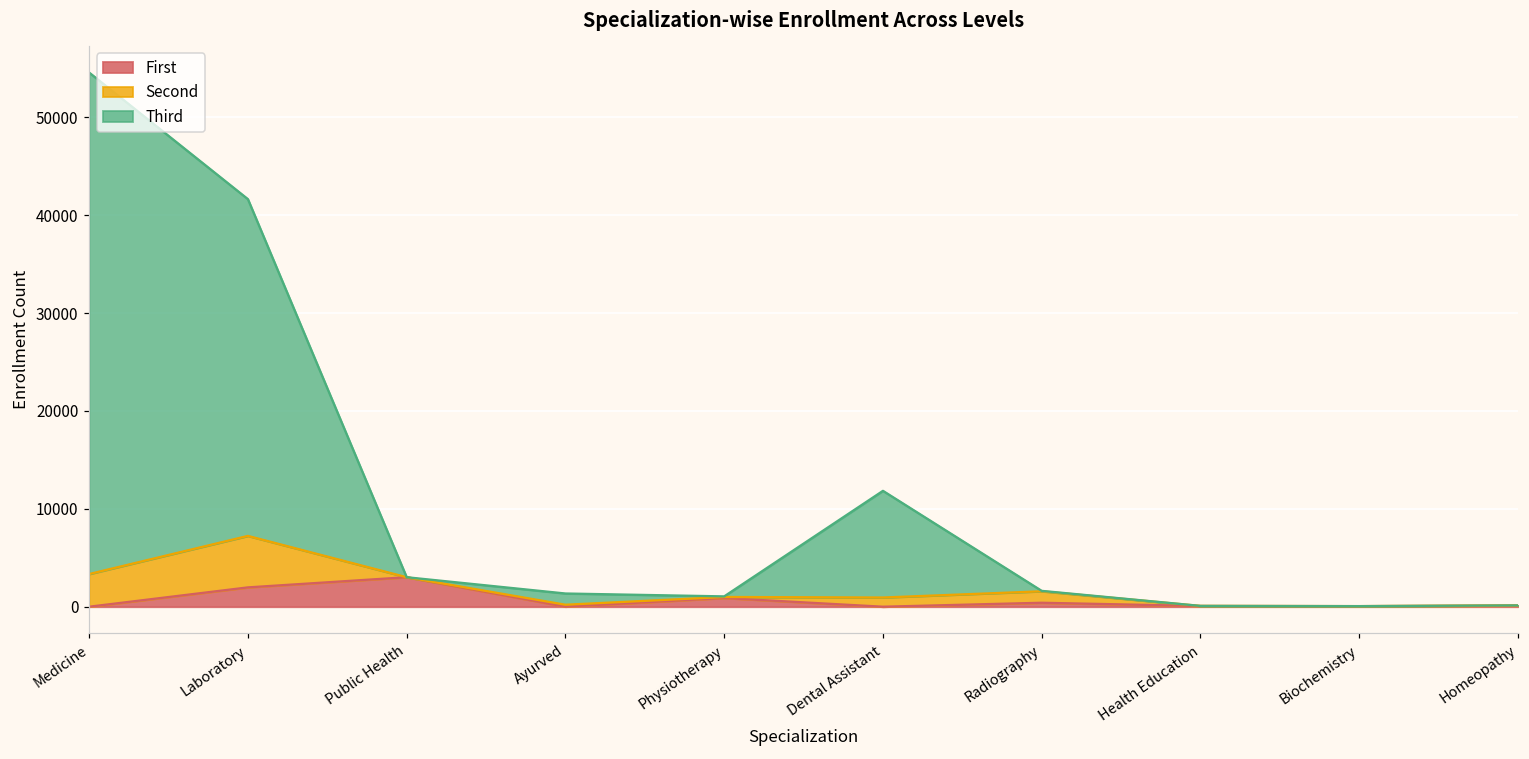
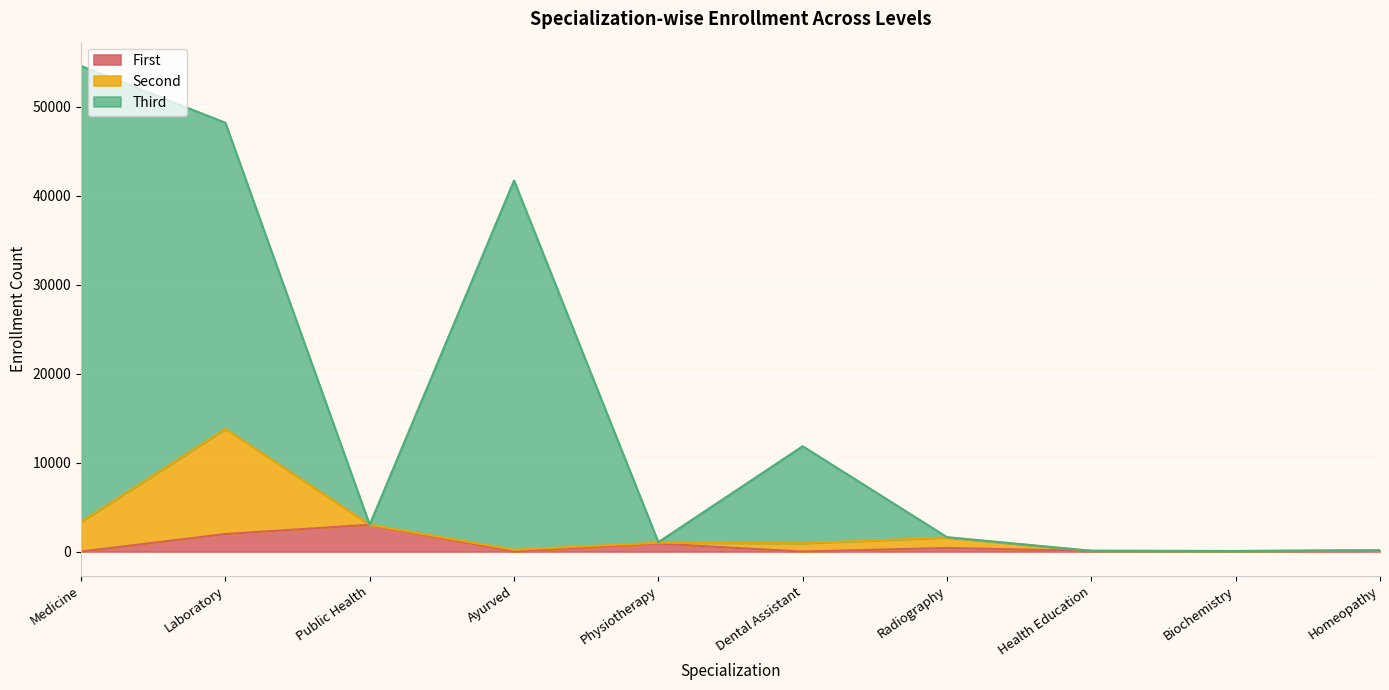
  {
    "First": {
      "Medicine": 0,
      "Laboratory": 2000,
      "Dental Assistant": 0,
      "Radiography": 0
    },
    "Second": {
      "Medicine": 3000,
-     "Laboratory": 5000,
+     "Laboratory": 12000,
      "Dental Assistant": 1000
    },
    "Third": {
      "Medicine": 51000,
      "Laboratory": 34000,
-     "Ayurved": 1000,
+     "Ayurved": 41000,
      "Dental Assistant": 11000
    }
  }
